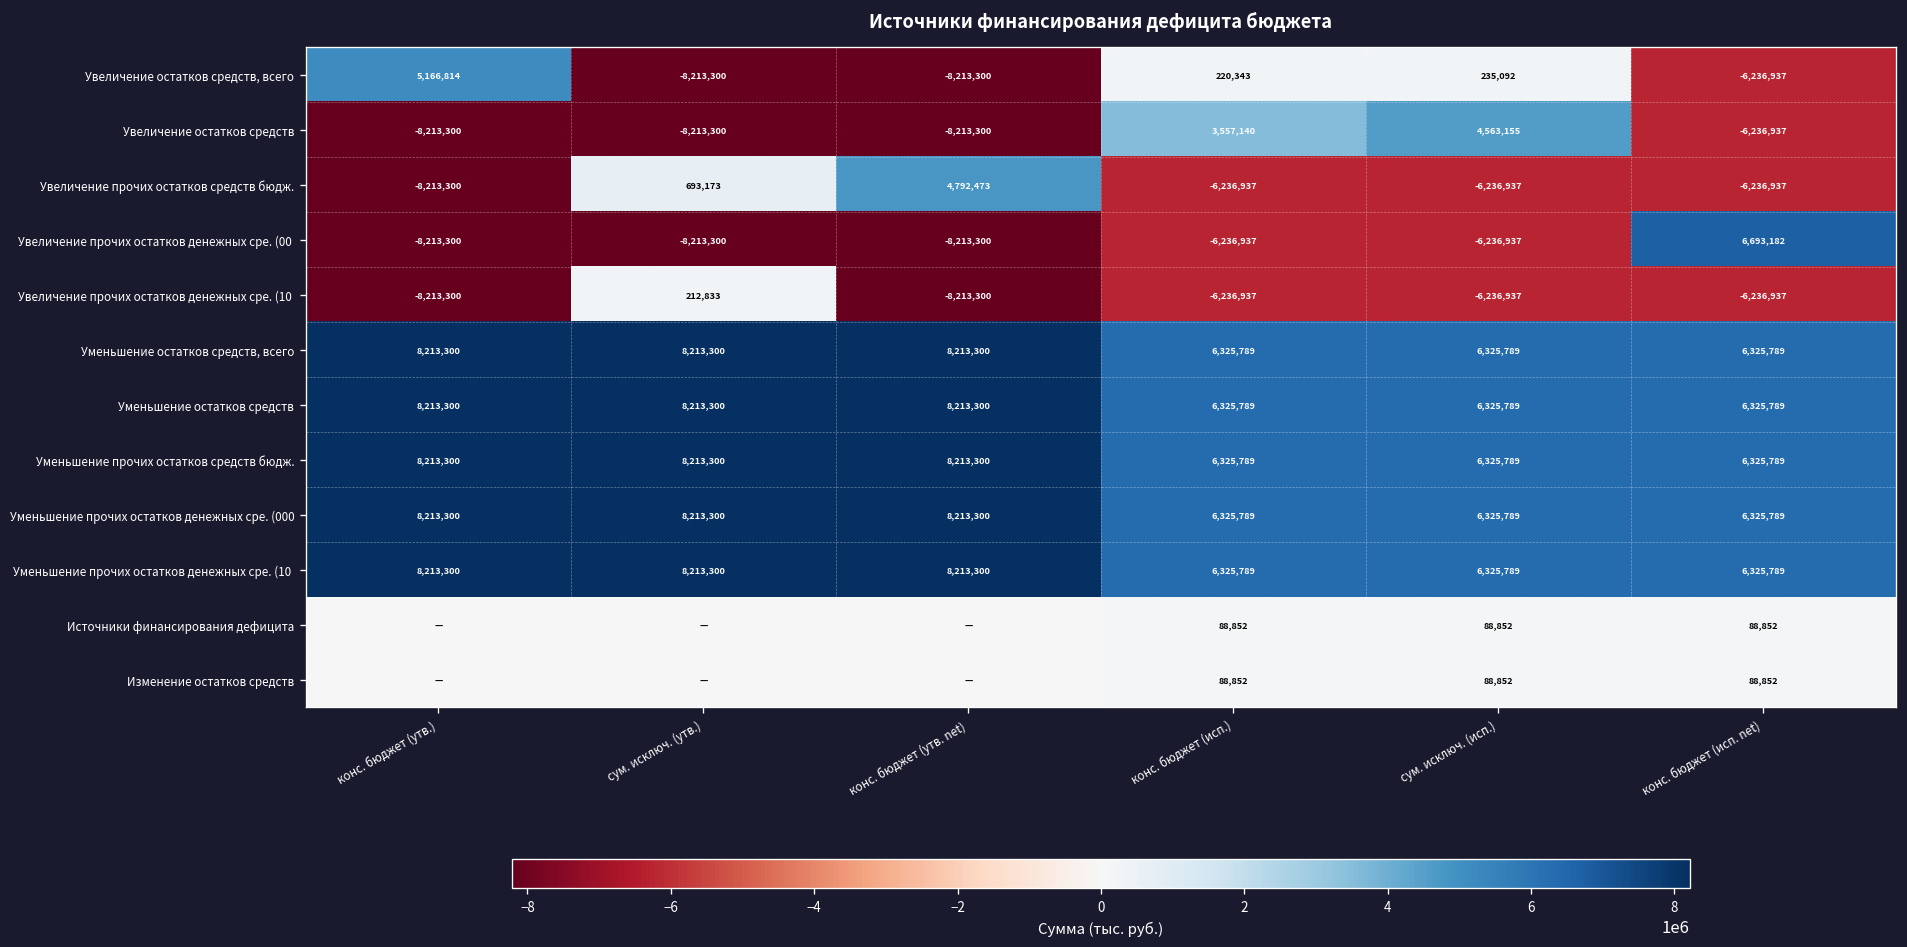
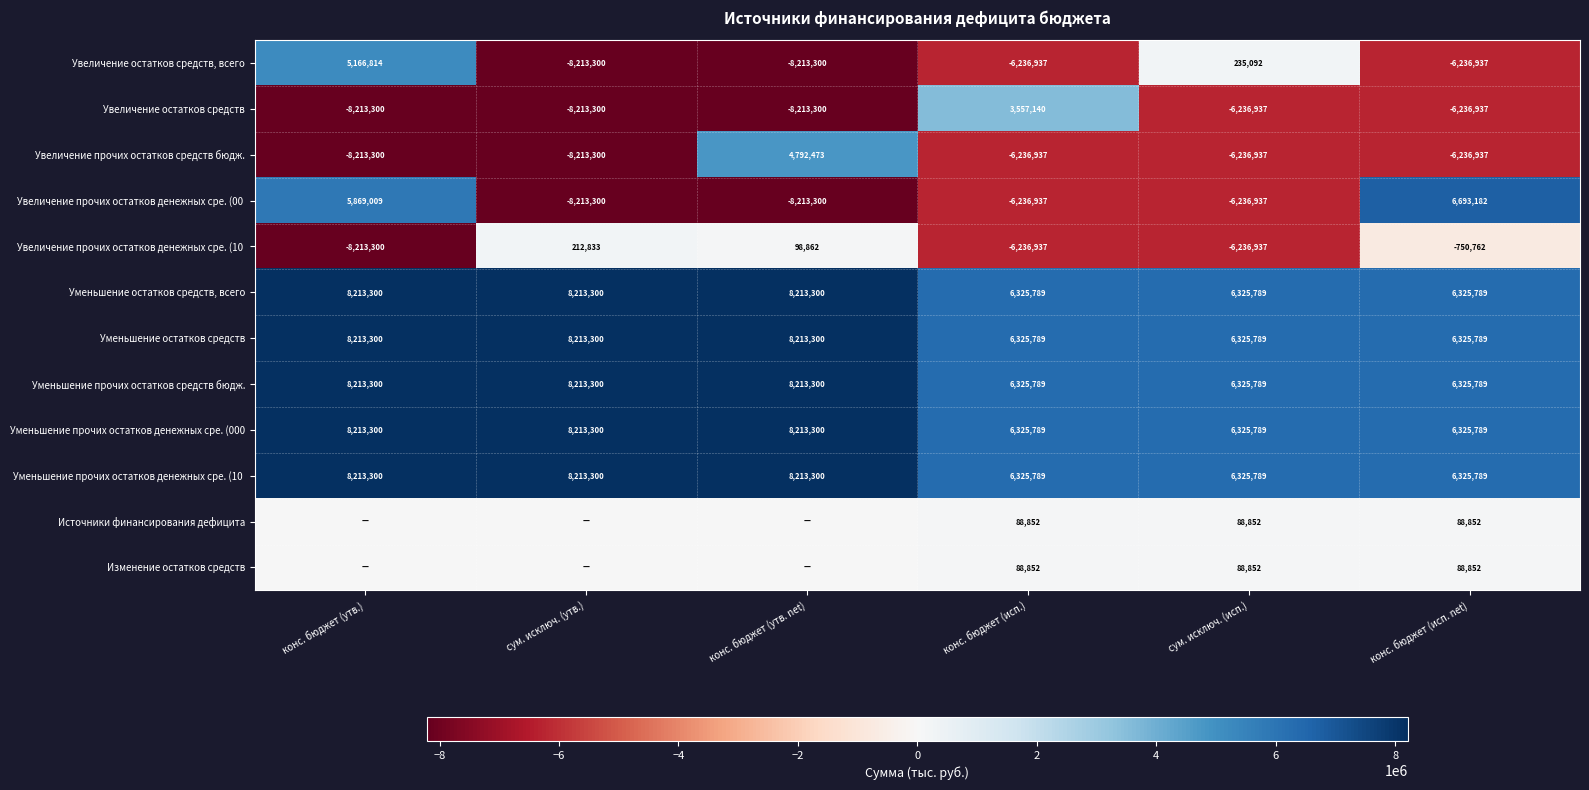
  {
    "Увеличение остатков средств, всего": {
      "конс. бюджет (утв.)": "5,166,814",
      "сум. исключ. (утв.)": "-8,213,300",
      "конс. бюджет (утв. net)": "-8,213,300",
-     "конс. бюджет (исп.)": "220,343",
+     "конс. бюджет (исп.)": "-6,236,937",
      "сум. исключ. (исп.)": "235,092",
      "конс. бюджет (исп. net)": "-6,236,937"
    },
    "Увеличение остатков средств": {
      "конс. бюджет (утв.)": "-8,213,300",
      "сум. исключ. (утв.)": "-8,213,300",
      "конс. бюджет (утв. net)": "-8,213,300",
      "конс. бюджет (исп.)": "3,557,140",
-     "сум. исключ. (исп.)": "4,563,155",
+     "сум. исключ. (исп.)": "-6,236,937",
      "конс. бюджет (исп. net)": "-6,236,937"
    },
    "Увеличение прочих остатков средств бюдж.": {
      "конс. бюджет (утв.)": "-8,213,300",
-     "сум. исключ. (утв.)": "693,173",
+     "сум. исключ. (утв.)": "-8,213,300",
      "конс. бюджет (утв. net)": "4,792,473",
      "конс. бюджет (исп.)": "-6,236,937",
      "сум. исключ. (исп.)": "-6,236,937",
      "конс. бюджет (исп. net)": "-6,236,937"
    },
    "Увеличение прочих остатков денежных сре. (00": {
-     "конс. бюджет (утв.)": "-8,213,300",
+     "конс. бюджет (утв.)": "5,869,009",
      "сум. исключ. (утв.)": "-8,213,300",
      "конс. бюджет (утв. net)": "-8,213,300",
      "конс. бюджет (исп.)": "-6,236,937",
      "сум. исключ. (исп.)": "-6,236,937",
      "конс. бюджет (исп. net)": "6,693,182"
    },
    "Увеличение прочих остатков денежных сре. (10": {
      "конс. бюджет (утв.)": "-8,213,300",
      "сум. исключ. (утв.)": "212,833",
-     "конс. бюджет (утв. net)": "-8,213,300",
+     "конс. бюджет (утв. net)": "98,862",
      "конс. бюджет (исп.)": "-6,236,937",
      "сум. исключ. (исп.)": "-6,236,937",
-     "конс. бюджет (исп. net)": "-6,236,937"
+     "конс. бюджет (исп. net)": "-750,762"
    },
    "Уменьшение остатков средств, всего": {
      "конс. бюджет (утв.)": "8,213,300",
      "сум. исключ. (утв.)": "8,213,300",
      "конс. бюджет (утв. net)": "8,213,300",
      "конс. бюджет (исп.)": "6,325,789",
      "сум. исключ. (исп.)": "6,325,789",
      "конс. бюджет (исп. net)": "6,325,789"
    },
    "Уменьшение остатков средств": {
      "конс. бюджет (утв.)": "8,213,300",
      "сум. исключ. (утв.)": "8,213,300",
      "конс. бюджет (утв. net)": "8,213,300",
      "конс. бюджет (исп.)": "6,325,789",
      "сум. исключ. (исп.)": "6,325,789",
      "конс. бюджет (исп. net)": "6,325,789"
    },
    "Уменьшение прочих остатков средств бюдж.": {
      "конс. бюджет (утв.)": "8,213,300",
      "сум. исключ. (утв.)": "8,213,300",
      "конс. бюджет (утв. net)": "8,213,300",
      "конс. бюджет (исп.)": "6,325,789",
      "сум. исключ. (исп.)": "6,325,789",
      "конс. бюджет (исп. net)": "6,325,789"
    },
    "Уменьшение прочих остатков денежных сре. (000": {
      "конс. бюджет (утв.)": "8,213,300",
      "сум. исключ. (утв.)": "8,213,300",
      "конс. бюджет (утв. net)": "8,213,300",
      "конс. бюджет (исп.)": "6,325,789",
      "сум. исключ. (исп.)": "6,325,789",
      "конс. бюджет (исп. net)": "6,325,789"
    },
    "Уменьшение прочих остатков денежных сре. (10": {
      "конс. бюджет (утв.)": "8,213,300",
      "сум. исключ. (утв.)": "8,213,300",
      "конс. бюджет (утв. net)": "8,213,300",
      "конс. бюджет (исп.)": "6,325,789",
      "сум. исключ. (исп.)": "6,325,789",
      "конс. бюджет (исп. net)": "6,325,789"
    },
    "Источники финансирования дефицита": {
      "конс. бюджет (исп.)": "88,852",
      "сум. исключ. (исп.)": "88,852",
      "конс. бюджет (исп. net)": "88,852"
    },
    "Изменение остатков средств": {
      "конс. бюджет (исп.)": "88,852",
      "сум. исключ. (исп.)": "88,852",
      "конс. бюджет (исп. net)": "88,852"
    }
  }
